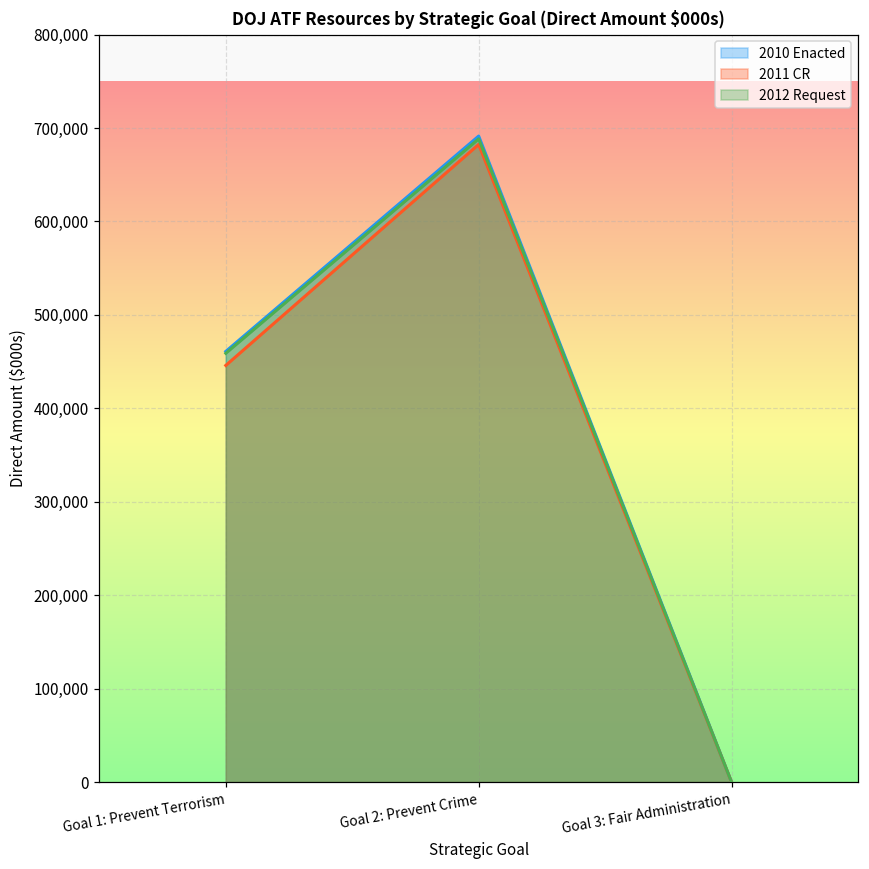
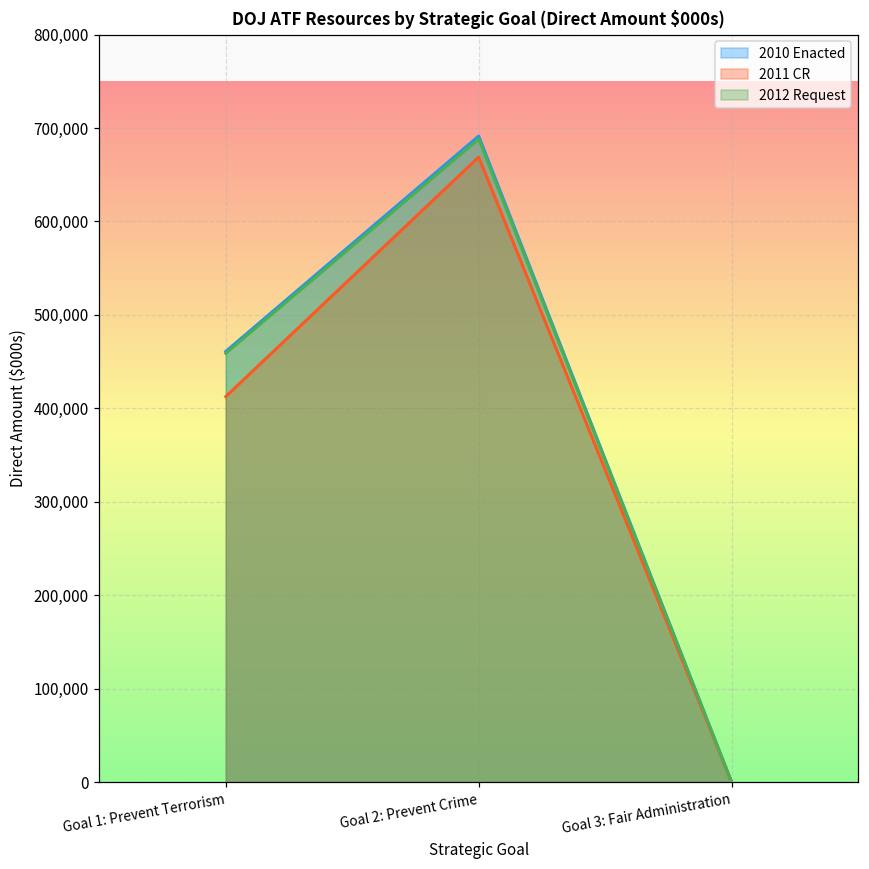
  {
    "2011 CR": {
-     "Goal 1: Prevent Terrorism": "450,000",
-     "Goal 2: Prevent Crime": "680,000"
+     "Goal 1: Prevent Terrorism": "410,000",
+     "Goal 2: Prevent Crime": "670,000"
    }
  }
